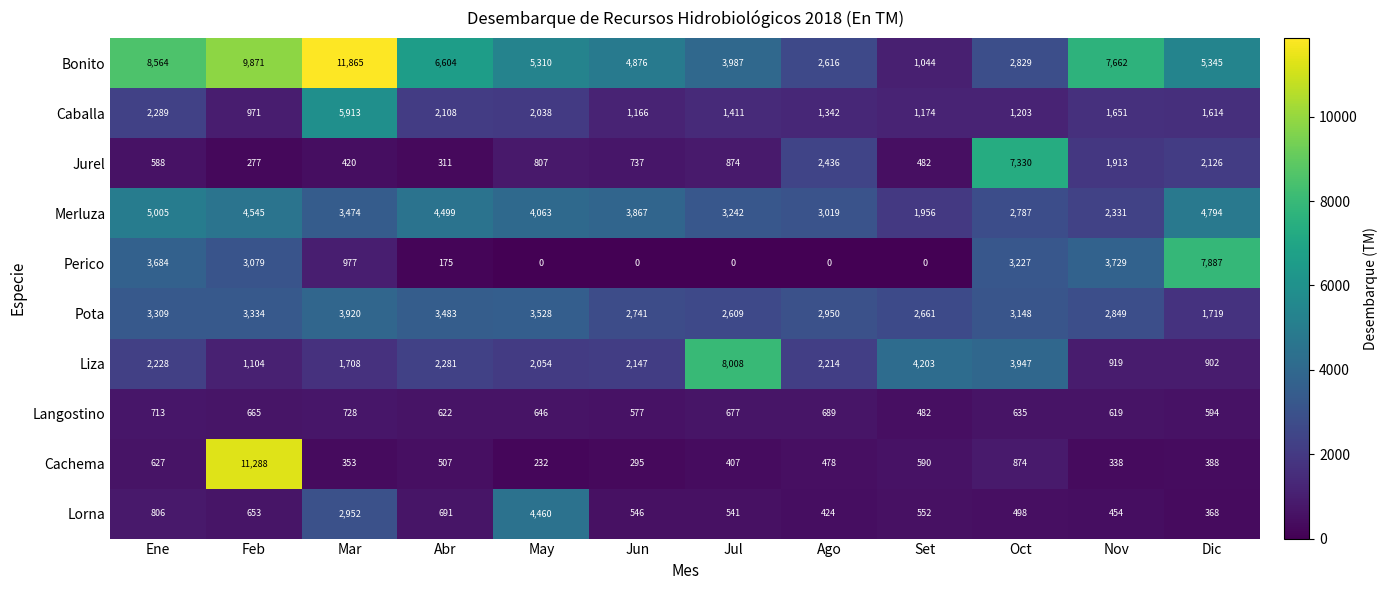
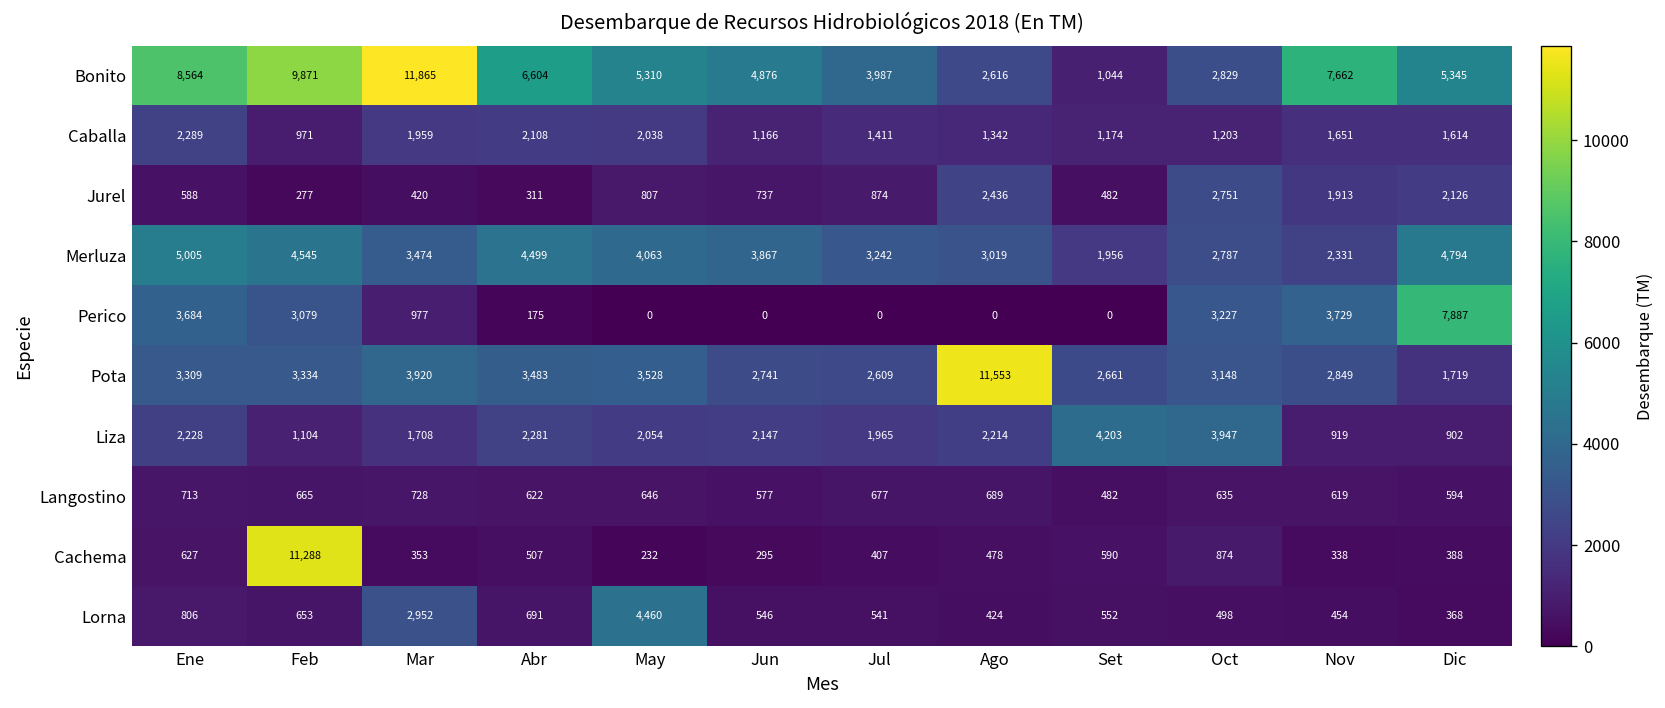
  {
    "Bonito": {
      "Ene": "8,564",
      "Feb": "9,871",
      "Mar": "11,865",
      "Abr": "6,604",
      "May": "5,310",
      "Jun": "4,876",
      "Jul": "3,987",
      "Ago": "2,616",
      "Set": "1,044",
      "Oct": "2,829",
      "Nov": "7,662",
      "Dic": "5,345"
    },
    "Caballa": {
      "Ene": "2,289",
      "Feb": "971",
-     "Mar": "5,913",
+     "Mar": "1,959",
      "Abr": "2,108",
      "May": "2,038",
      "Jun": "1,166",
      "Jul": "1,411",
      "Ago": "1,342",
      "Set": "1,174",
      "Oct": "1,203",
      "Nov": "1,651",
      "Dic": "1,614"
    },
    "Jurel": {
      "Ene": "588",
      "Feb": "277",
      "Mar": "420",
      "Abr": "311",
      "May": "807",
      "Jun": "737",
      "Jul": "874",
      "Ago": "2,436",
      "Set": "482",
-     "Oct": "7,330",
+     "Oct": "2,751",
      "Nov": "1,913",
      "Dic": "2,126"
    },
    "Merluza": {
      "Ene": "5,005",
      "Feb": "4,545",
      "Mar": "3,474",
      "Abr": "4,499",
      "May": "4,063",
      "Jun": "3,867",
      "Jul": "3,242",
      "Ago": "3,019",
      "Set": "1,956",
      "Oct": "2,787",
      "Nov": "2,331",
      "Dic": "4,794"
    },
    "Perico": {
      "Ene": "3,684",
      "Feb": "3,079",
      "Mar": "977",
      "Abr": "175",
      "May": "0",
      "Jun": "0",
      "Jul": "0",
      "Ago": "0",
      "Set": "0",
      "Oct": "3,227",
      "Nov": "3,729",
      "Dic": "7,887"
    },
    "Pota": {
      "Ene": "3,309",
      "Feb": "3,334",
      "Mar": "3,920",
      "Abr": "3,483",
      "May": "3,528",
      "Jun": "2,741",
      "Jul": "2,609",
-     "Ago": "2,950",
+     "Ago": "11,553",
      "Set": "2,661",
      "Oct": "3,148",
      "Nov": "2,849",
      "Dic": "1,719"
    },
    "Liza": {
      "Ene": "2,228",
      "Feb": "1,104",
      "Mar": "1,708",
      "Abr": "2,281",
      "May": "2,054",
      "Jun": "2,147",
-     "Jul": "8,008",
+     "Jul": "1,965",
      "Ago": "2,214",
      "Set": "4,203",
      "Oct": "3,947",
      "Nov": "919",
      "Dic": "902"
    },
    "Langostino": {
      "Ene": "713",
      "Feb": "665",
      "Mar": "728",
      "Abr": "622",
      "May": "646",
      "Jun": "577",
      "Jul": "677",
      "Ago": "689",
      "Set": "482",
      "Oct": "635",
      "Nov": "619",
      "Dic": "594"
    },
    "Cachema": {
      "Ene": "627",
      "Feb": "11,288",
      "Mar": "353",
      "Abr": "507",
      "May": "232",
      "Jun": "295",
      "Jul": "407",
      "Ago": "478",
      "Set": "590",
      "Oct": "874",
      "Nov": "338",
      "Dic": "388"
    },
    "Lorna": {
      "Ene": "806",
      "Feb": "653",
      "Mar": "2,952",
      "Abr": "691",
      "May": "4,460",
      "Jun": "546",
      "Jul": "541",
      "Ago": "424",
      "Set": "552",
      "Oct": "498",
      "Nov": "454",
      "Dic": "368"
    }
  }
